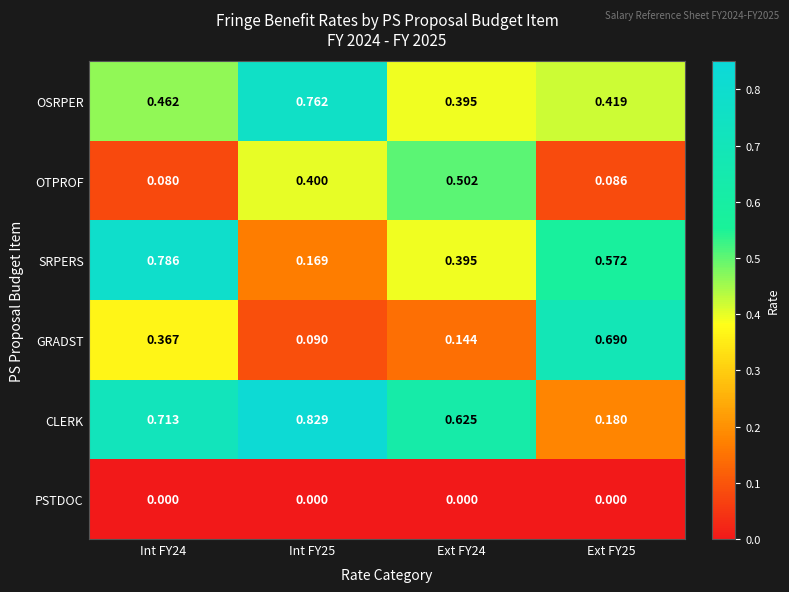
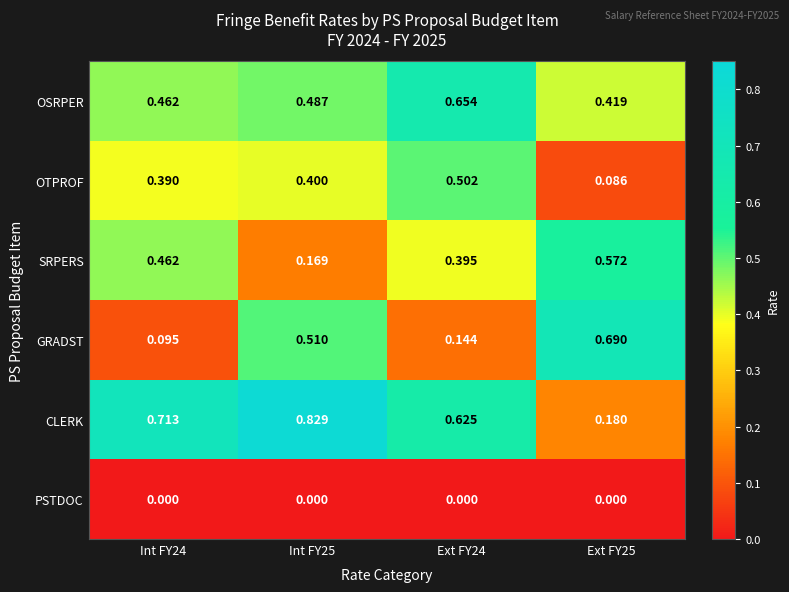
  {
    "OSRPER": {
      "Int FY24": 0.462,
-     "Int FY25": 0.762,
-     "Ext FY24": 0.395,
+     "Int FY25": 0.487,
+     "Ext FY24": 0.654,
      "Ext FY25": 0.419
    },
    "OTPROF": {
-     "Int FY24": 0.080,
+     "Int FY24": 0.390,
      "Int FY25": 0.400,
      "Ext FY24": 0.502,
      "Ext FY25": 0.086
    },
    "SRPERS": {
-     "Int FY24": 0.786,
+     "Int FY24": 0.462,
      "Int FY25": 0.169,
      "Ext FY24": 0.395,
      "Ext FY25": 0.572
    },
    "GRADST": {
-     "Int FY24": 0.367,
-     "Int FY25": 0.090,
+     "Int FY24": 0.095,
+     "Int FY25": 0.510,
      "Ext FY24": 0.144,
      "Ext FY25": 0.690
    },
    "CLERK": {
      "Int FY24": 0.713,
      "Int FY25": 0.829,
      "Ext FY24": 0.625,
      "Ext FY25": 0.180
    },
    "PSTDOC": {
      "Int FY24": 0.000,
      "Int FY25": 0.000,
      "Ext FY24": 0.000,
      "Ext FY25": 0.000
    }
  }
